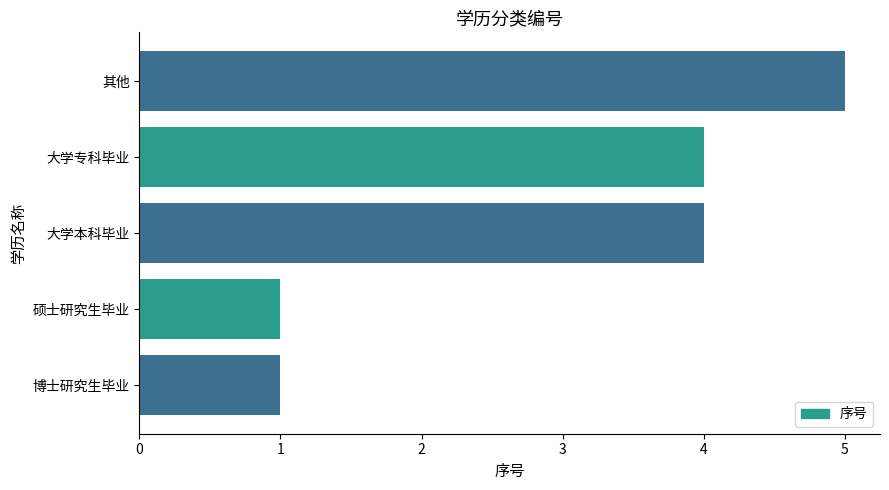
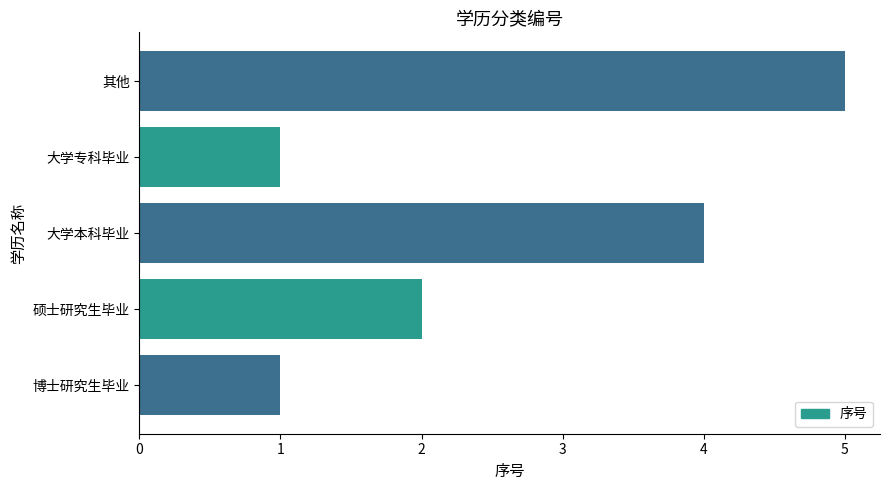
  {
    "其他": 5,
-   "大学专科毕业": 4,
+   "大学专科毕业": 1,
    "大学本科毕业": 4,
-   "硕士研究生毕业": 1,
+   "硕士研究生毕业": 2,
    "博士研究生毕业": 1
  }
